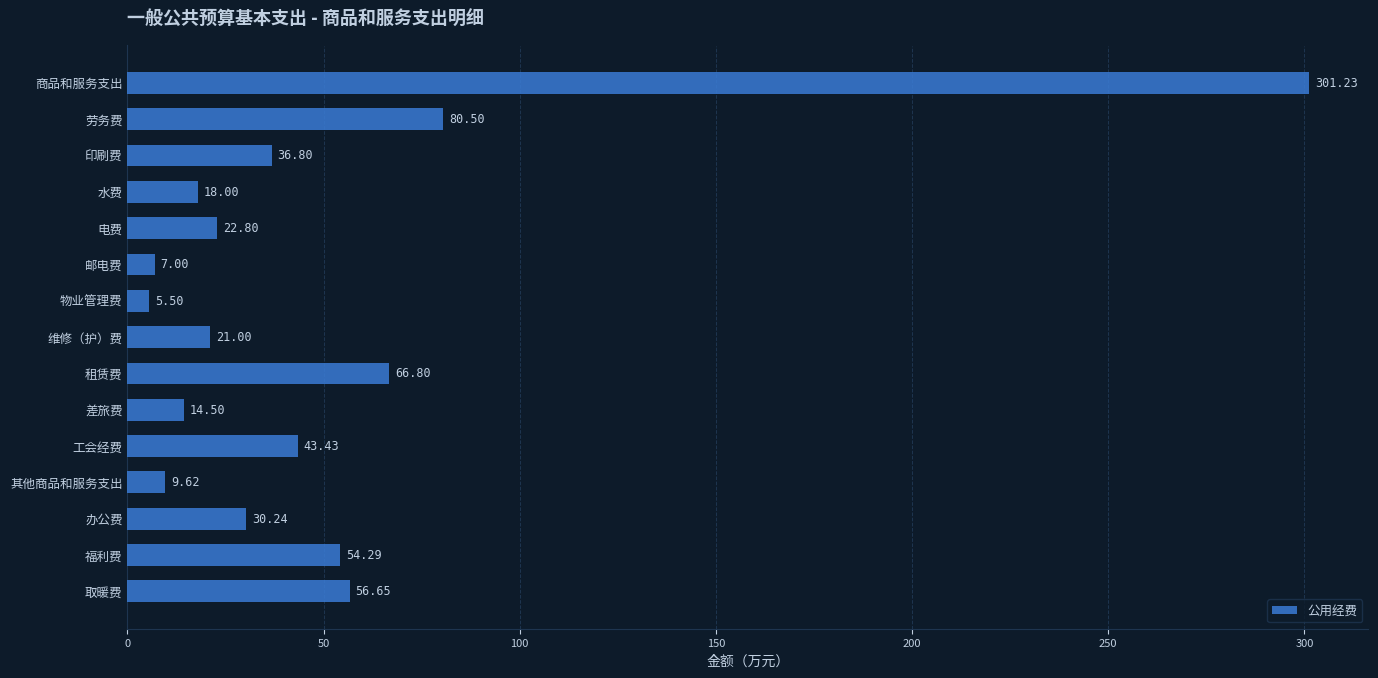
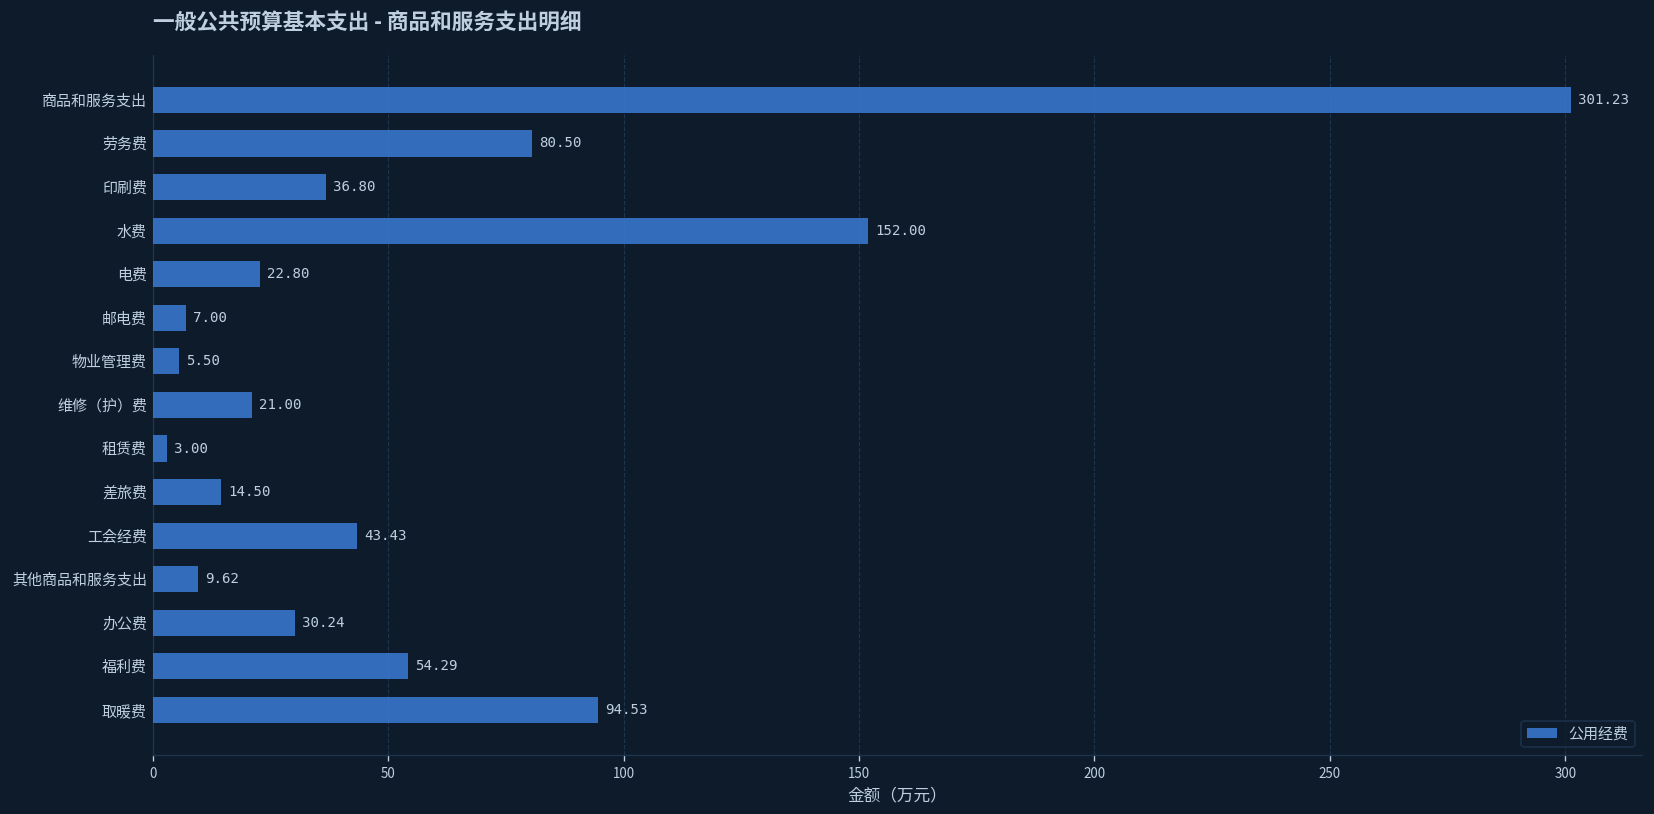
  {
    "商品和服务支出": 301.23,
    "劳务费": 80.50,
    "印刷费": 36.80,
-   "水费": 18.00,
+   "水费": 152.00,
    "电费": 22.80,
    "邮电费": 7.00,
    "物业管理费": 5.50,
    "维修（护）费": 21.00,
-   "租赁费": 66.80,
+   "租赁费": 3.00,
    "差旅费": 14.50,
    "工会经费": 43.43,
    "其他商品和服务支出": 9.62,
    "办公费": 30.24,
    "福利费": 54.29,
-   "取暖费": 56.65
+   "取暖费": 94.53
  }
